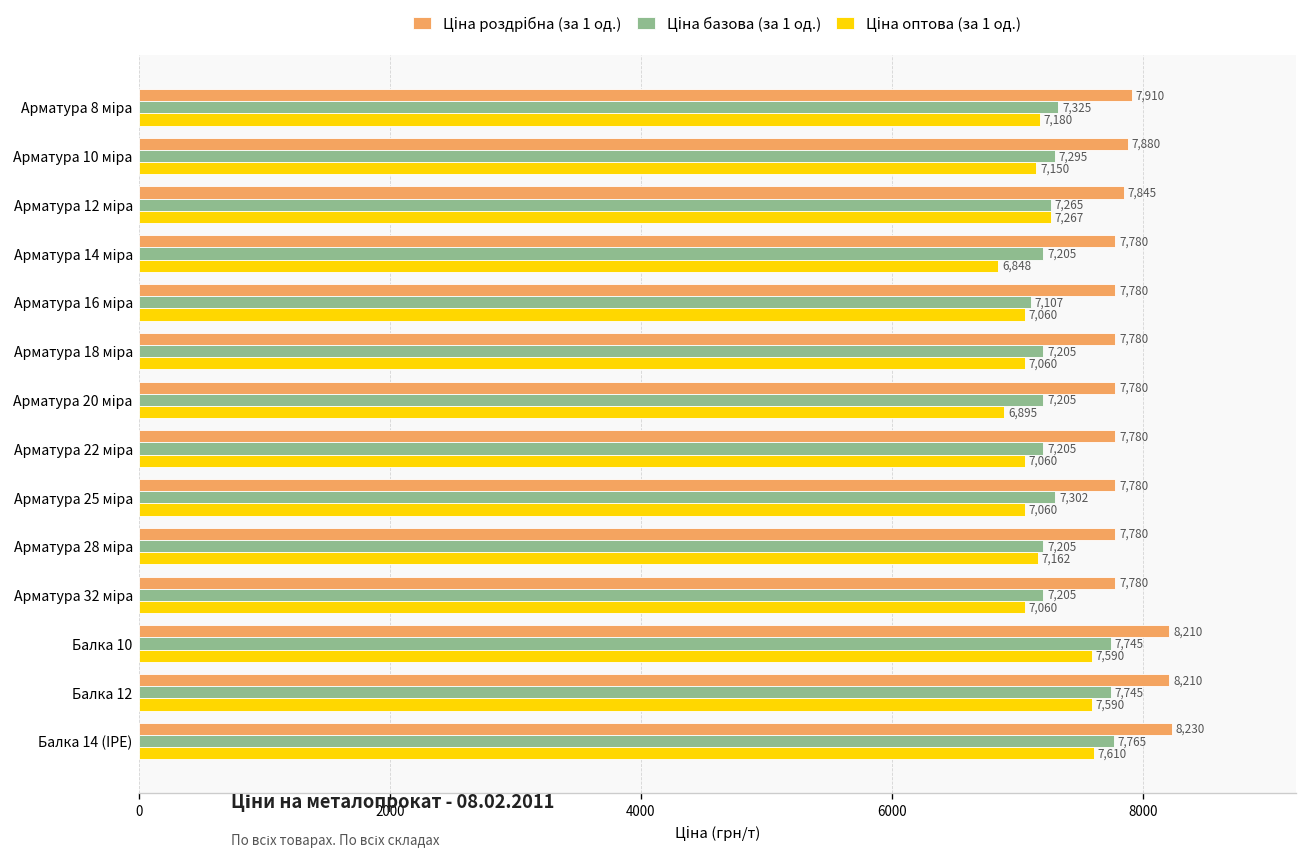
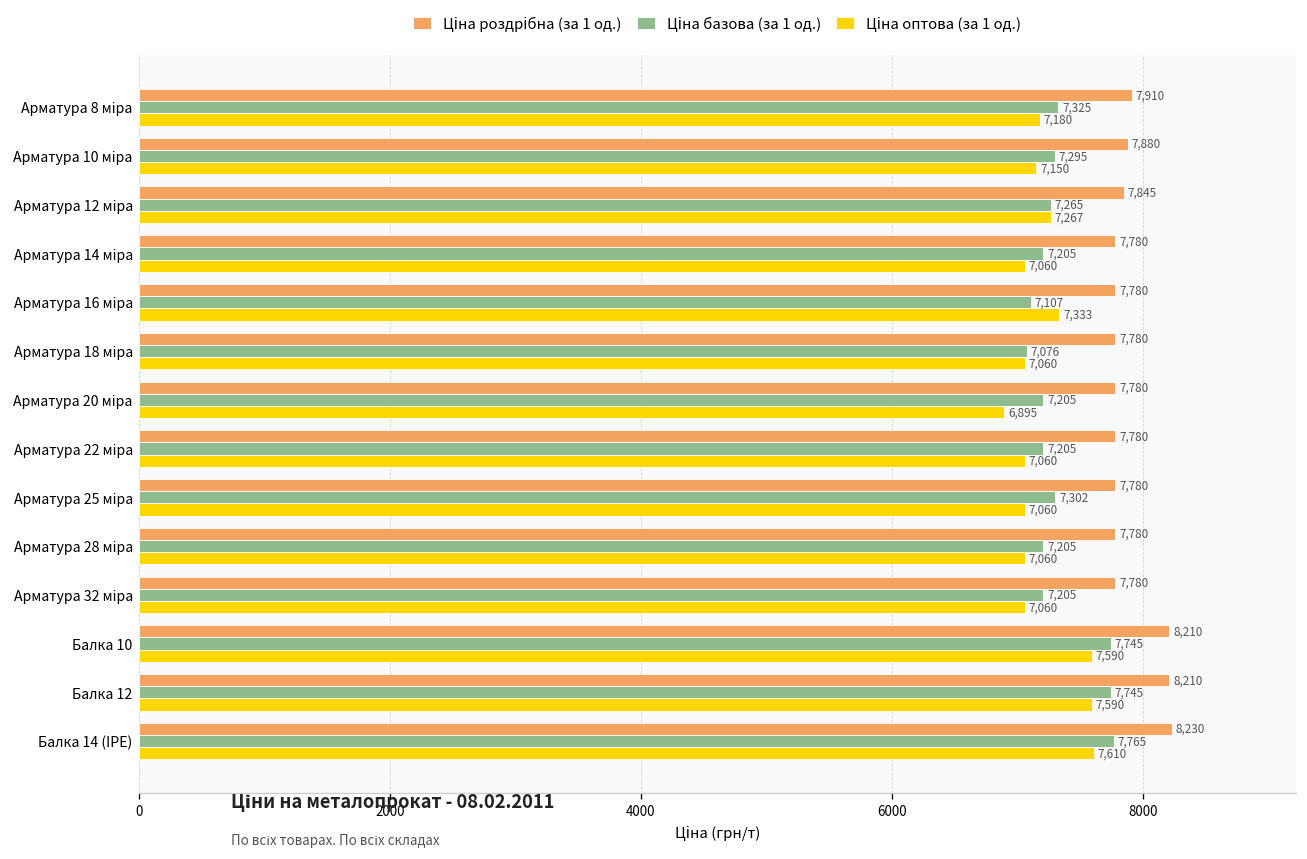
  {
    "Ціна роздрібна (за 1 од.)": {
      "Арматура 8 міра": "7,910",
      "Арматура 10 міра": "7,880",
      "Арматура 12 міра": "7,845",
      "Арматура 14 міра": "7,780",
      "Арматура 16 міра": "7,780",
      "Арматура 18 міра": "7,780",
      "Арматура 20 міра": "7,780",
      "Арматура 22 міра": "7,780",
      "Арматура 25 міра": "7,780",
      "Арматура 28 міра": "7,780",
      "Арматура 32 міра": "7,780",
      "Балка 10": "8,210",
      "Балка 12": "8,210",
      "Балка 14 (IPE)": "8,230"
    },
    "Ціна базова (за 1 од.)": {
      "Арматура 8 міра": "7,325",
      "Арматура 10 міра": "7,295",
      "Арматура 12 міра": "7,265",
      "Арматура 14 міра": "7,205",
      "Арматура 16 міра": "7,107",
-     "Арматура 18 міра": "7,205",
+     "Арматура 18 міра": "7,076",
      "Арматура 20 міра": "7,205",
      "Арматура 22 міра": "7,205",
      "Арматура 25 міра": "7,302",
      "Арматура 28 міра": "7,205",
      "Арматура 32 міра": "7,205",
      "Балка 10": "7,745",
      "Балка 12": "7,745",
      "Балка 14 (IPE)": "7,765"
    },
    "Ціна оптова (за 1 од.)": {
      "Арматура 8 міра": "7,180",
      "Арматура 10 міра": "7,150",
      "Арматура 12 міра": "7,267",
-     "Арматура 14 міра": "6,848",
-     "Арматура 16 міра": "7,060",
+     "Арматура 14 міра": "7,060",
+     "Арматура 16 міра": "7,333",
      "Арматура 18 міра": "7,060",
      "Арматура 20 міра": "6,895",
      "Арматура 22 міра": "7,060",
      "Арматура 25 міра": "7,060",
-     "Арматура 28 міра": "7,162",
+     "Арматура 28 міра": "7,060",
      "Арматура 32 міра": "7,060",
      "Балка 10": "7,590",
      "Балка 12": "7,590",
      "Балка 14 (IPE)": "7,610"
    }
  }
